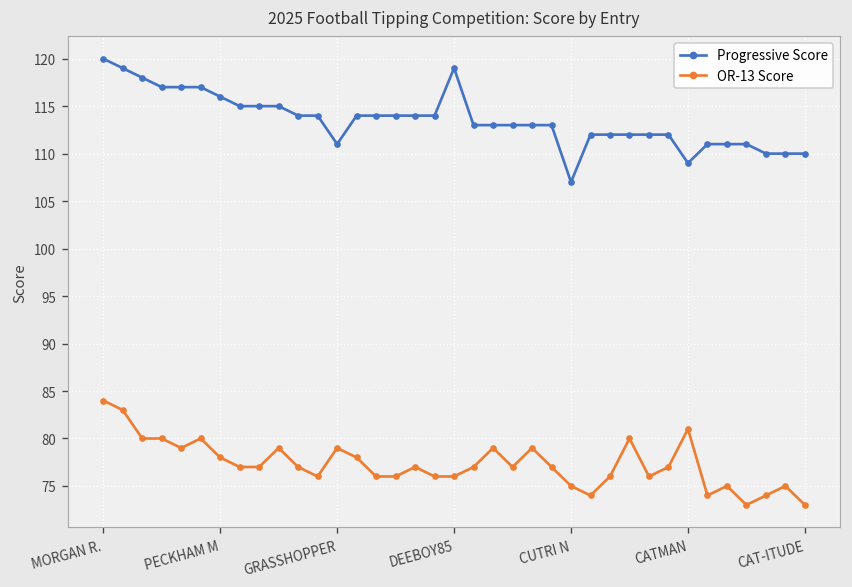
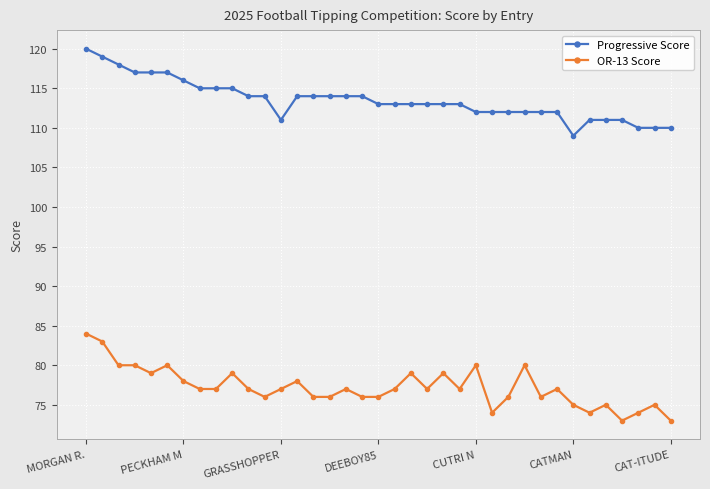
  {
    "Progressive Score": {
      "MORGAN R.": 120,
      "PECKHAM M": 116,
      "GRASSHOPPER": 111,
-     "DEEBOY85": 119,
-     "CUTRI N": 107,
+     "DEEBOY85": 113,
+     "CUTRI N": 112,
      "CATMAN": 109,
      "CAT-ITUDE": 110
    },
    "OR-13 Score": {
      "MORGAN R.": 84,
      "PECKHAM M": 78,
-     "GRASSHOPPER": 79,
+     "GRASSHOPPER": 77,
      "DEEBOY85": 76,
-     "CUTRI N": 75,
-     "CATMAN": 81,
+     "CUTRI N": 80,
+     "CATMAN": 75,
      "CAT-ITUDE": 73
    }
  }
